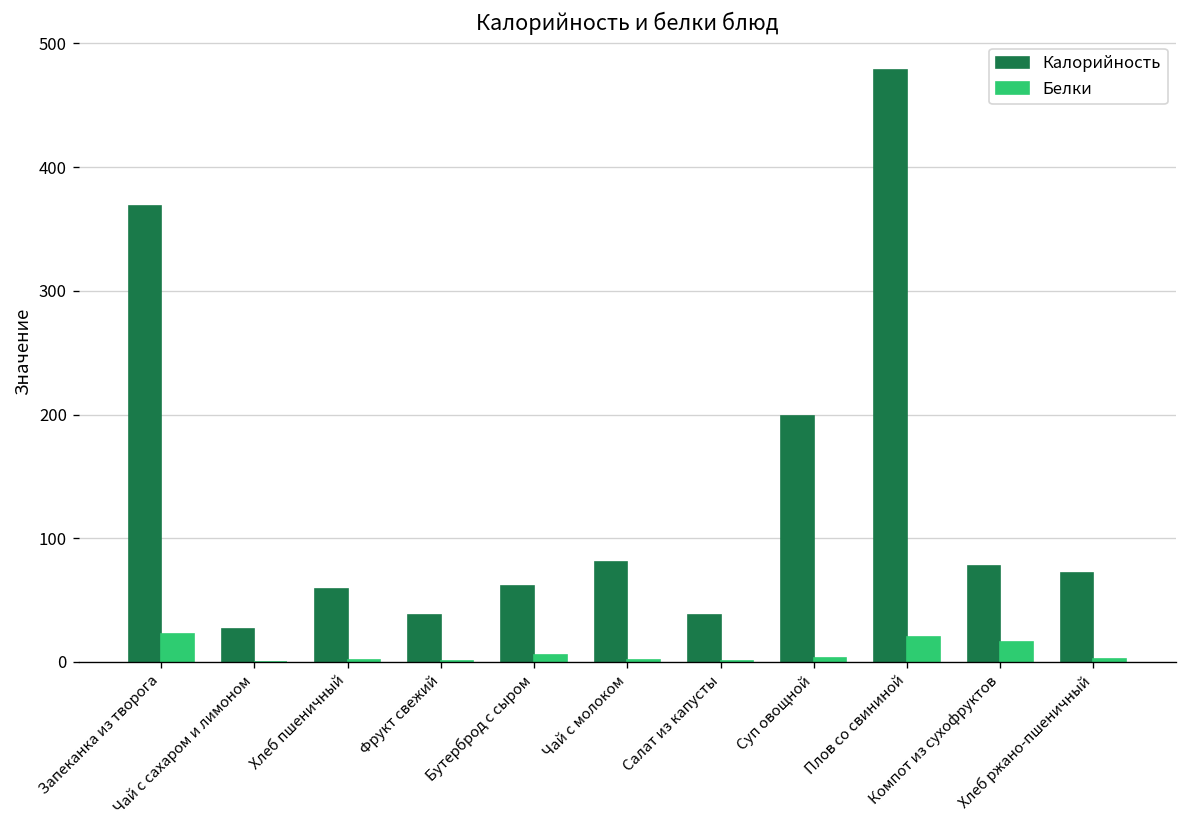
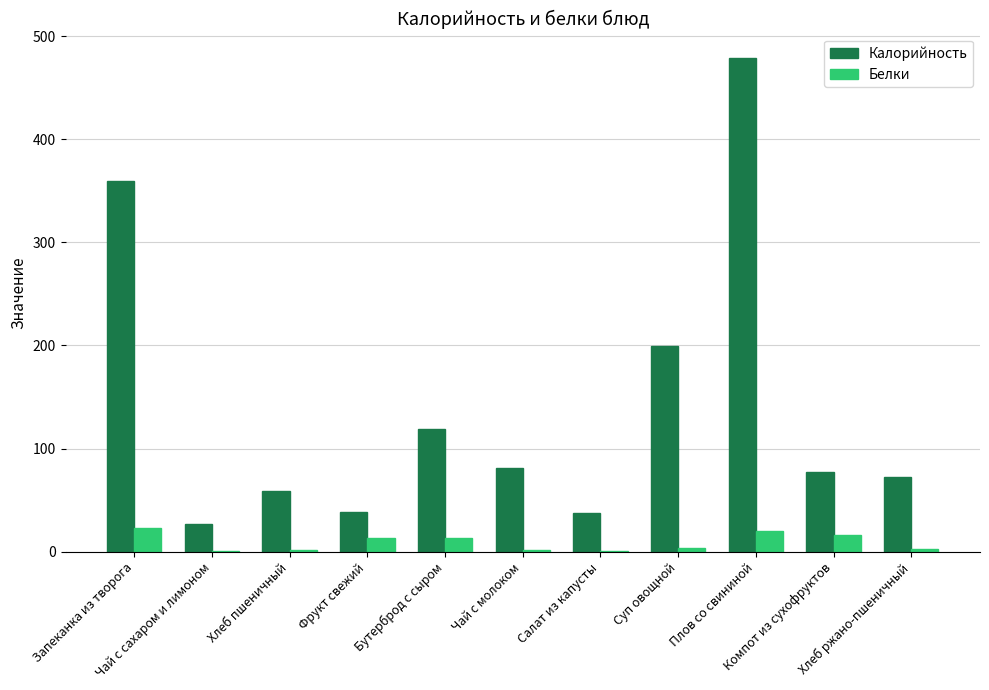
  {
    "Калорийность": {
-     "Запеканка из творога": 368,
+     "Запеканка из творога": 359,
      "Чай с сахаром и лимоном": 27,
      "Хлеб пшеничный": 59,
      "Фрукт свежий": 38,
-     "Бутерброд с сыром": 61,
+     "Бутерброд с сыром": 119,
      "Чай с молоком": 81,
      "Салат из капусты": 38,
      "Суп овощной": 199,
      "Плов со свининой": 479,
      "Компот из сухофруктов": 78,
      "Хлеб ржано-пшеничный": 72
    },
    "Белки": {
      "Запеканка из творога": 23,
-     "Фрукт свежий": 1,
-     "Бутерброд с сыром": 5,
+     "Фрукт свежий": 14,
+     "Бутерброд с сыром": 13,
      "Суп овощной": 3,
      "Плов со свининой": 20,
      "Компот из сухофруктов": 16
    }
  }
